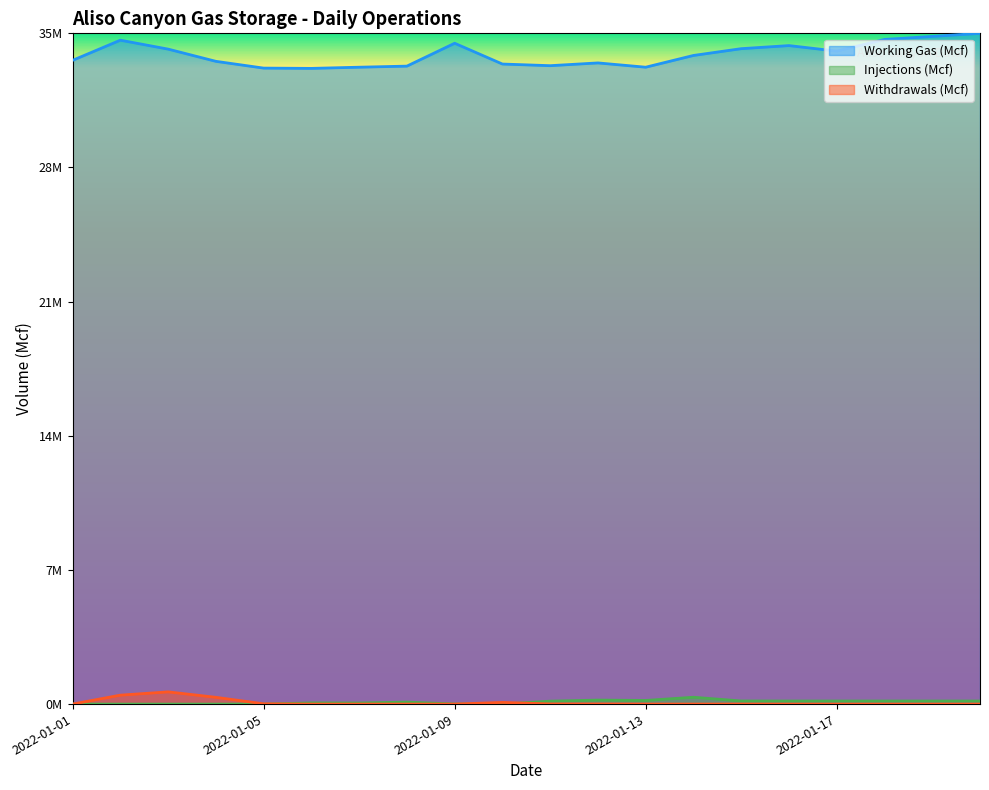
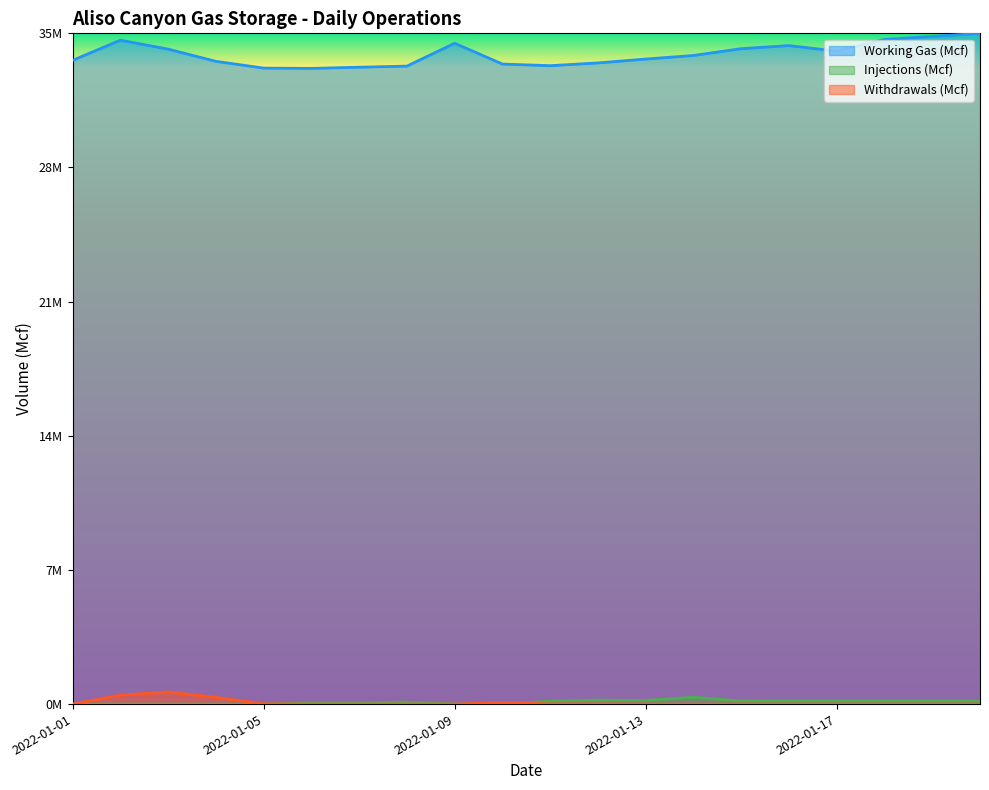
  {
    "Working Gas (Mcf)": {
      "2022-01-01": 33600000,
      "2022-01-05": 33200000,
      "2022-01-09": 34500000,
-     "2022-01-13": 33200000
+     "2022-01-13": 33700000
    },
    "Injections (Mcf)": {
      "2022-01-13": 200000,
      "2022-01-17": 200000
    },
    "Withdrawals (Mcf)": {
      "2022-01-13": 0,
      "2022-01-17": 0
    }
  }
